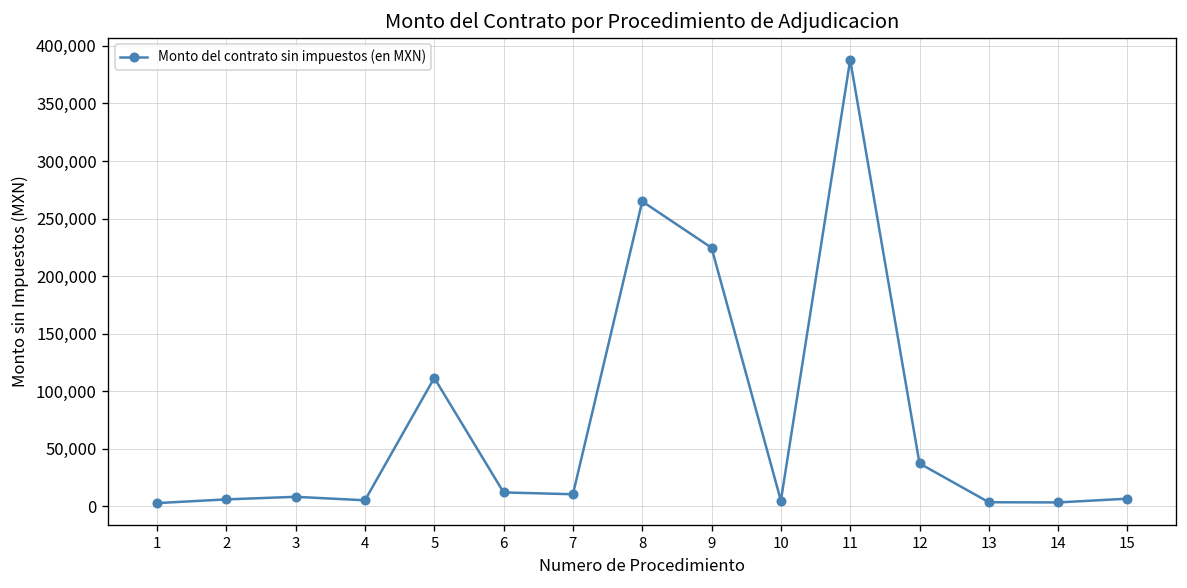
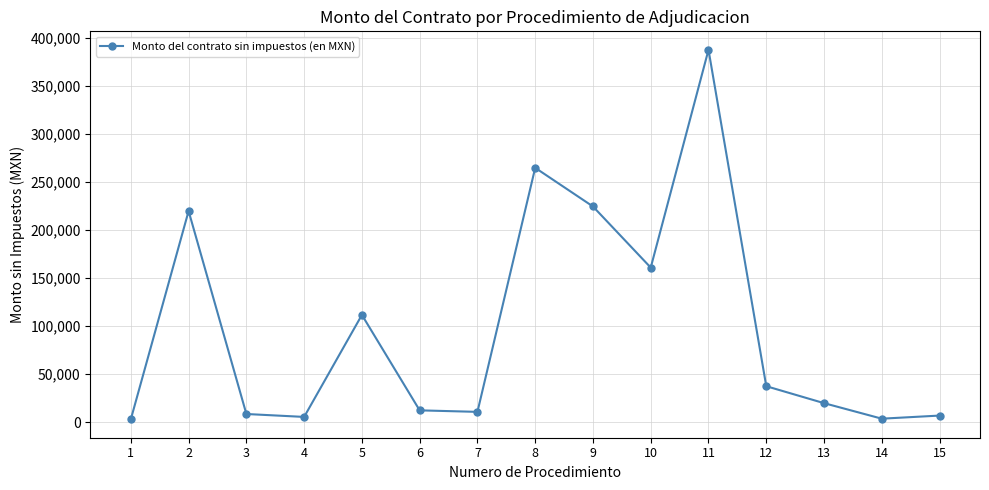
  {
    "1": "0",
-   "2": "10,000",
+   "2": "220,000",
    "3": "10,000",
    "4": "10,000",
    "5": "110,000",
    "6": "10,000",
    "7": "10,000",
    "8": "260,000",
    "9": "220,000",
-   "10": "10,000",
+   "10": "160,000",
    "11": "390,000",
    "12": "40,000",
-   "13": "0",
+   "13": "20,000",
    "14": "0",
    "15": "10,000"
  }
